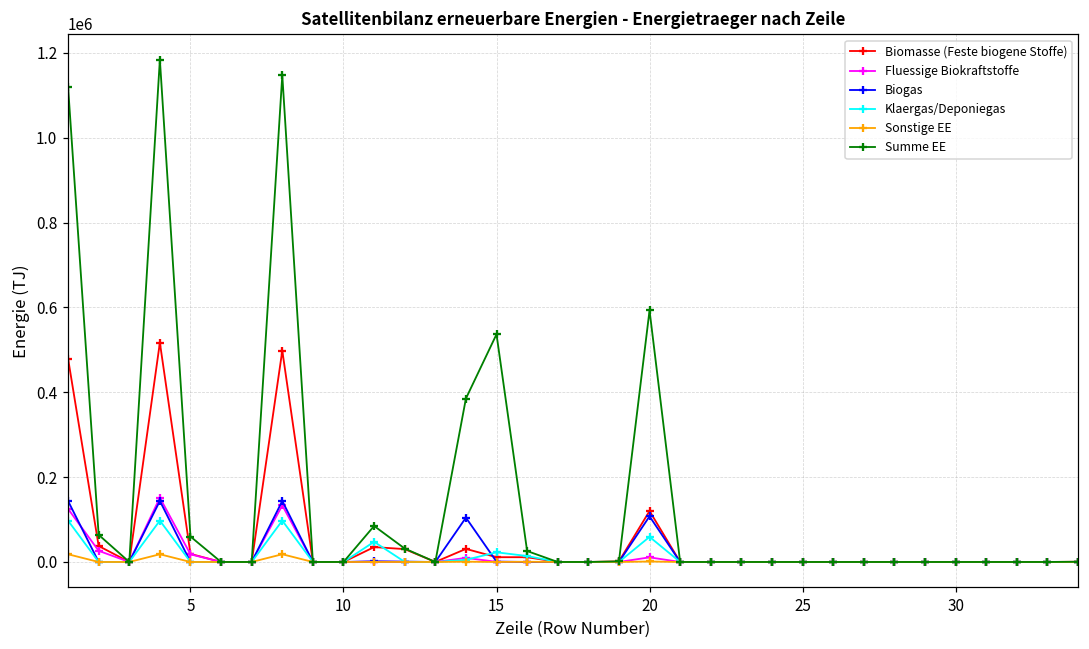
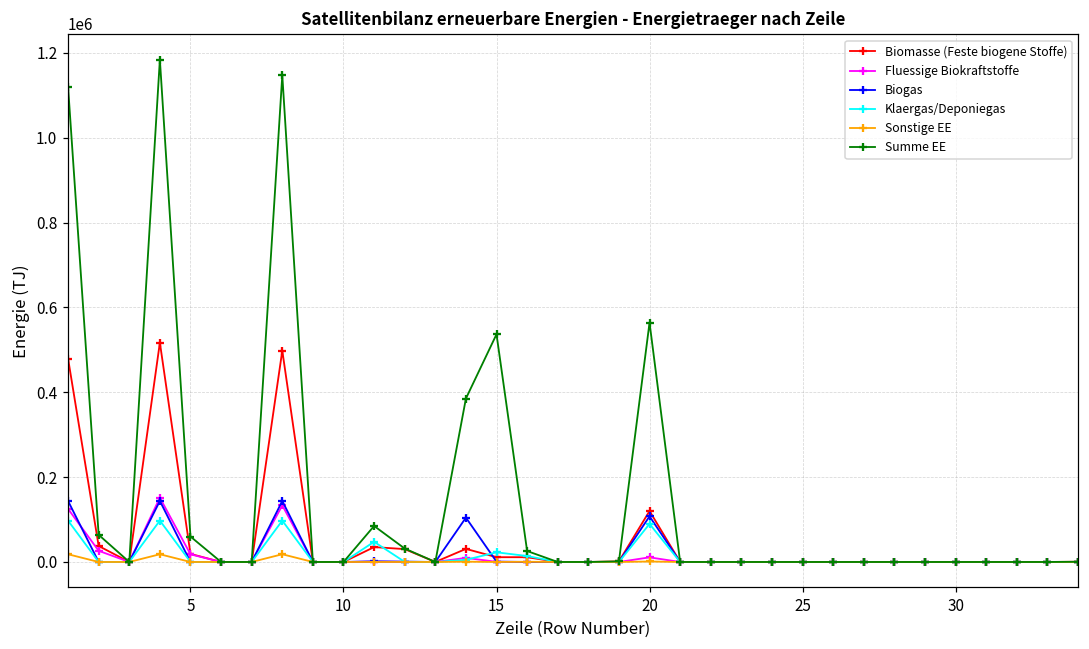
  {
    "Biomasse (Feste biogene Stoffe)": {
      "15": 10000,
      "20": 120000
    },
    "Fluessige Biokraftstoffe": {
      "20": 10000
    },
    "Biogas": {
      "20": 110000
    },
    "Klaergas/Deponiegas": {
      "15": 20000,
-     "20": 60000
+     "20": 90000
    },
    "Sonstige EE": {
      "20": 0
    },
    "Summe EE": {
      "5": 60000,
      "15": 540000,
-     "20": 590000
+     "20": 560000
    }
  }
